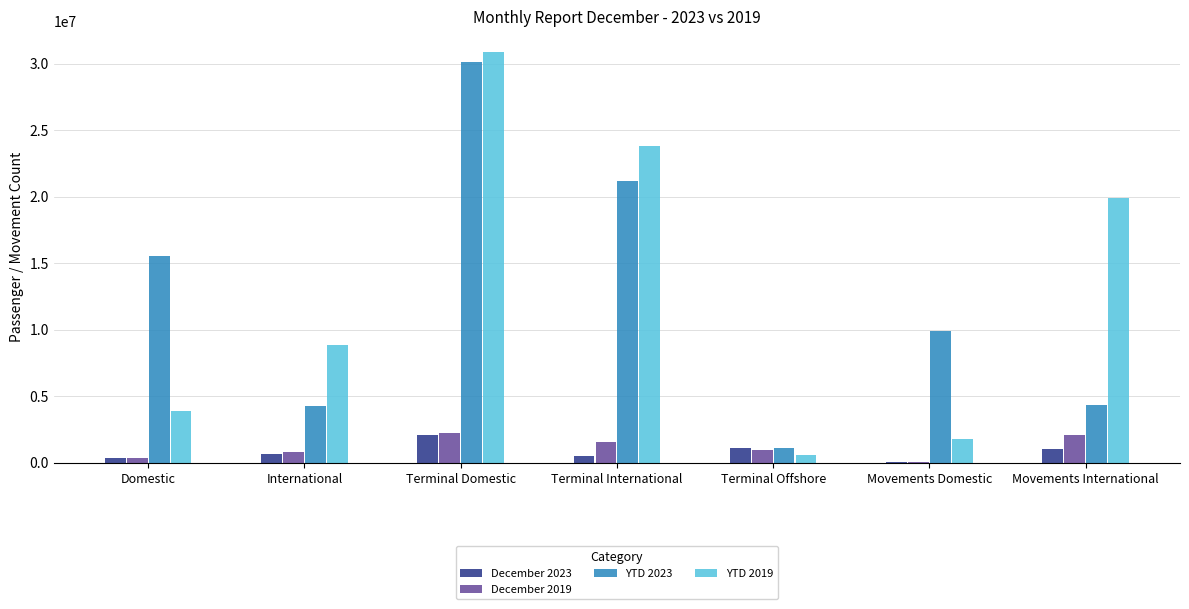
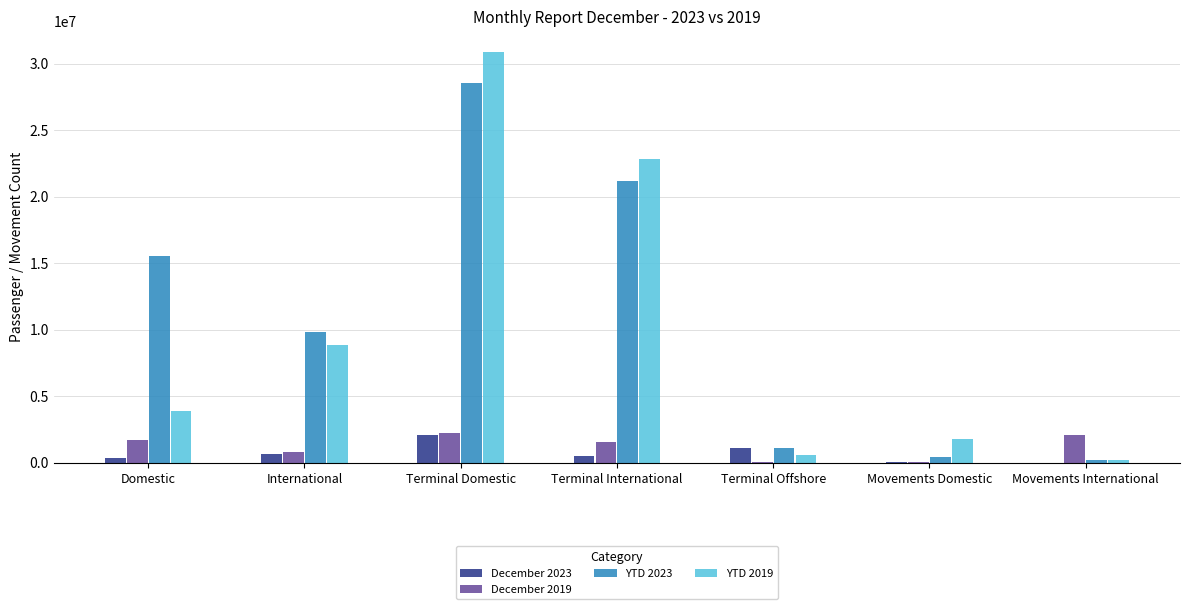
  {
    "December 2023": {
      "Domestic": 300000,
      "International": 700000,
      "Terminal Domestic": 2100000,
      "Terminal International": 500000,
      "Terminal Offshore": 1100000,
-     "Movements International": 1000000
+     "Movements International": 0
    },
    "December 2019": {
-     "Domestic": 400000,
+     "Domestic": 1700000,
      "International": 800000,
      "Terminal Domestic": 2200000,
      "Terminal International": 1500000,
-     "Terminal Offshore": 1000000,
+     "Terminal Offshore": 0,
      "Movements International": 2100000
    },
    "YTD 2023": {
      "Domestic": 15600000,
-     "International": 4200000,
-     "Terminal Domestic": 30200000,
+     "International": 9900000,
+     "Terminal Domestic": 28500000,
      "Terminal International": 21100000,
      "Terminal Offshore": 1100000,
-     "Movements Domestic": 9900000,
-     "Movements International": 4300000
+     "Movements Domestic": 400000,
+     "Movements International": 200000
    },
    "YTD 2019": {
      "Domestic": 3900000,
      "International": 8800000,
      "Terminal Domestic": 30900000,
-     "Terminal International": 23800000,
+     "Terminal International": 22800000,
      "Terminal Offshore": 600000,
      "Movements Domestic": 1800000,
-     "Movements International": 19900000
+     "Movements International": 200000
    }
  }
